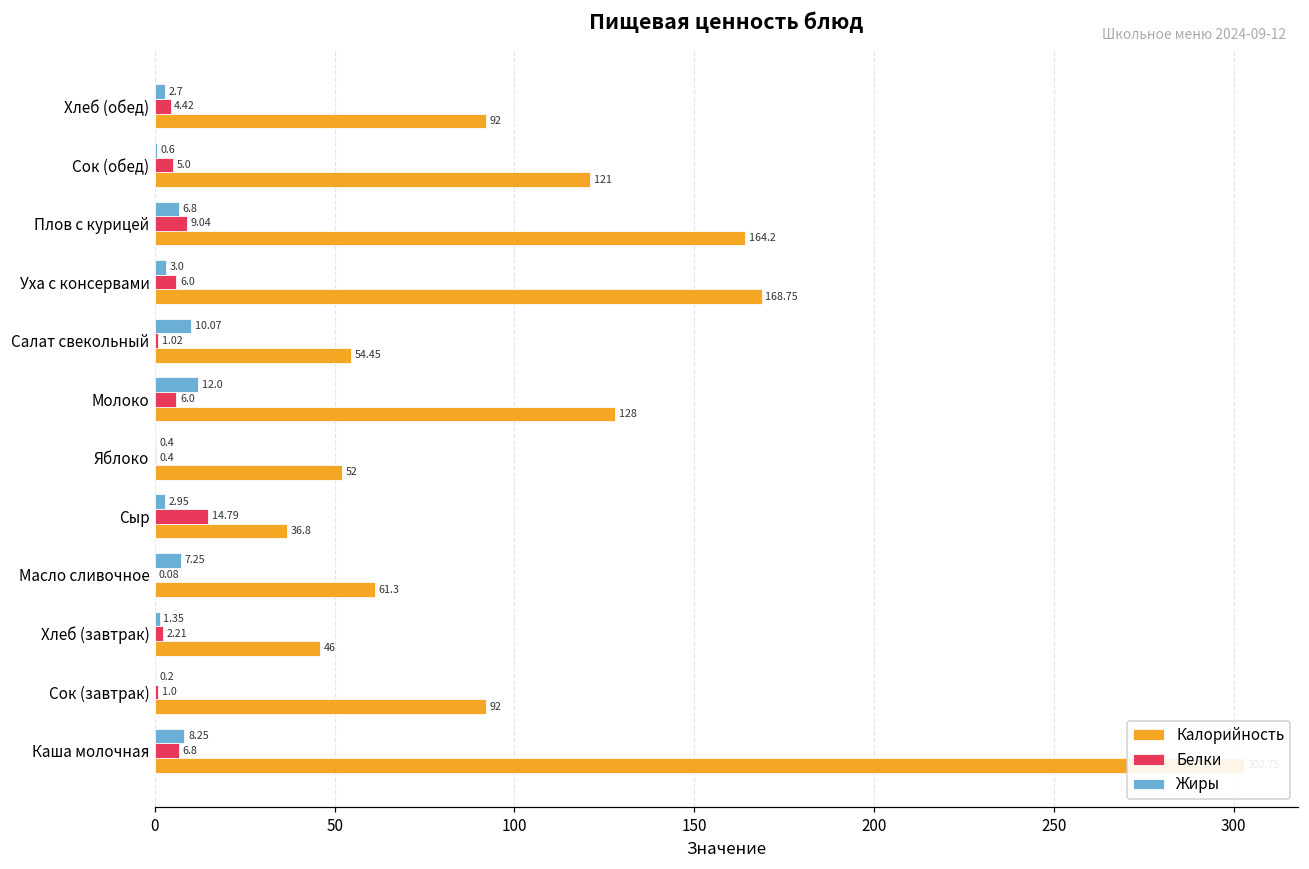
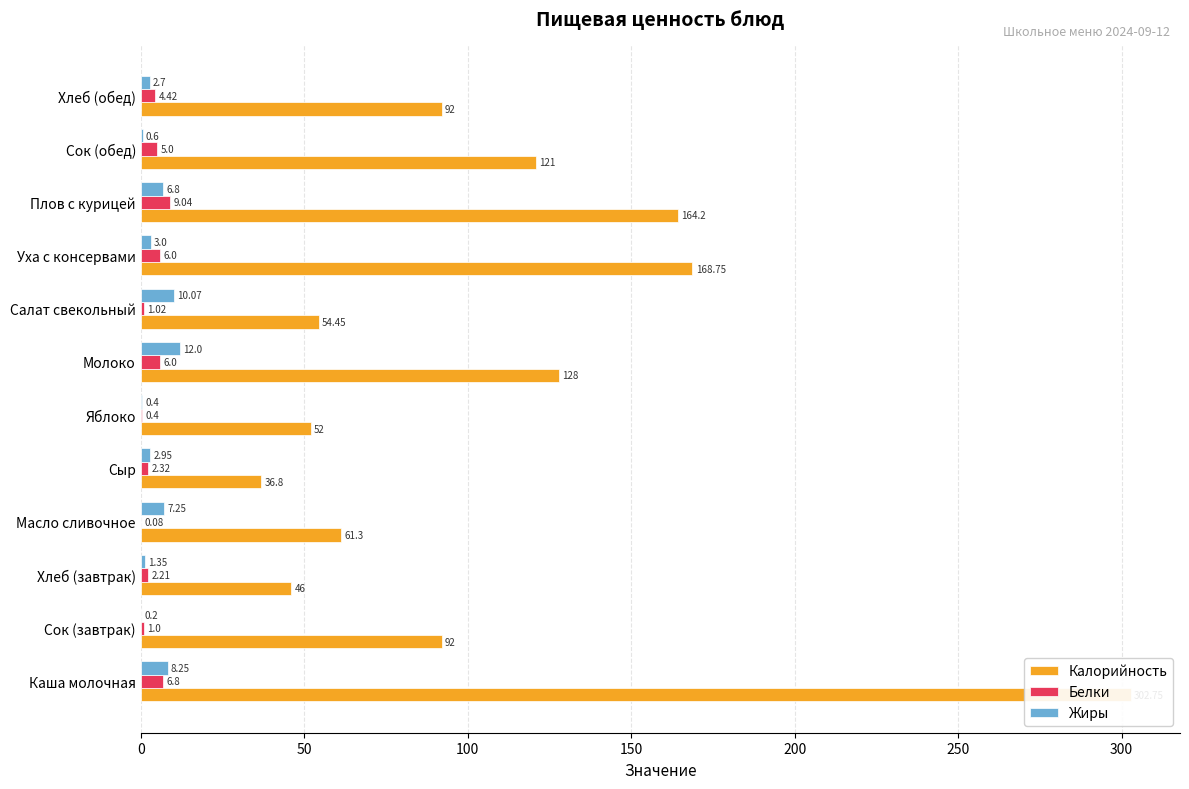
  {
    "Калорийность": {
      "Хлеб (обед)": 92,
      "Сок (обед)": 121,
      "Плов с курицей": 164.2,
      "Уха с консервами": 168.75,
      "Салат свекольный": 54.45,
      "Молоко": 128,
      "Яблоко": 52,
      "Сыр": 36.8,
      "Масло сливочное": 61.3,
      "Хлеб (завтрак)": 46,
      "Сок (завтрак)": 92
    },
    "Белки": {
      "Хлеб (обед)": 4.42,
      "Сок (обед)": 5.0,
      "Плов с курицей": 9.04,
      "Уха с консервами": 6.0,
      "Салат свекольный": 1.02,
      "Молоко": 6.0,
      "Яблоко": 0.4,
-     "Сыр": 14.79,
+     "Сыр": 2.32,
      "Масло сливочное": 0.08,
      "Хлеб (завтрак)": 2.21,
      "Сок (завтрак)": 1.0,
      "Каша молочная": 6.8
    },
    "Жиры": {
      "Хлеб (обед)": 2.7,
      "Сок (обед)": 0.6,
      "Плов с курицей": 6.8,
      "Уха с консервами": 3.0,
      "Салат свекольный": 10.07,
      "Молоко": 12.0,
      "Яблоко": 0.4,
      "Сыр": 2.95,
      "Масло сливочное": 7.25,
      "Хлеб (завтрак)": 1.35,
      "Сок (завтрак)": 0.2,
      "Каша молочная": 8.25
    }
  }
